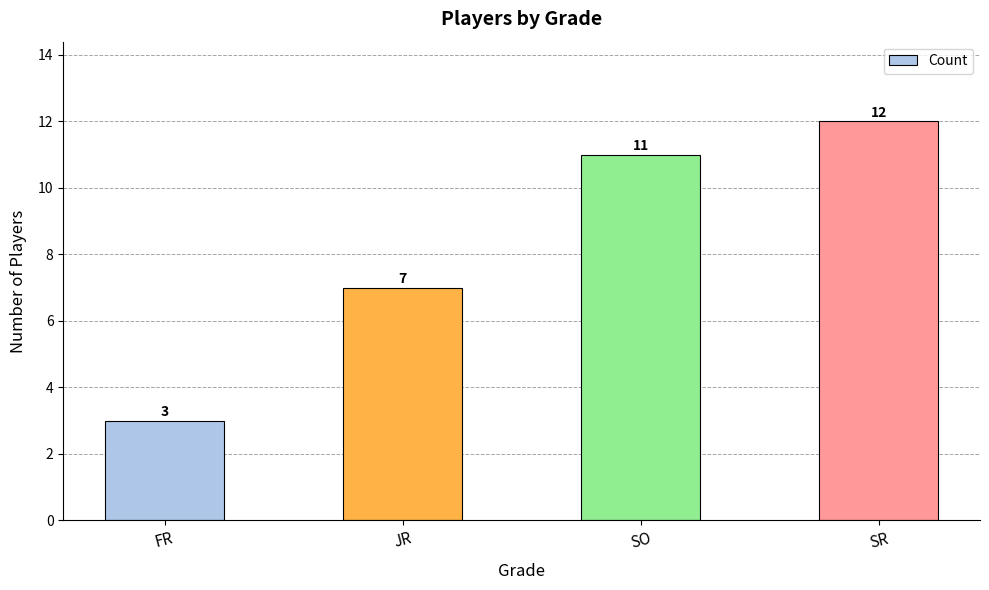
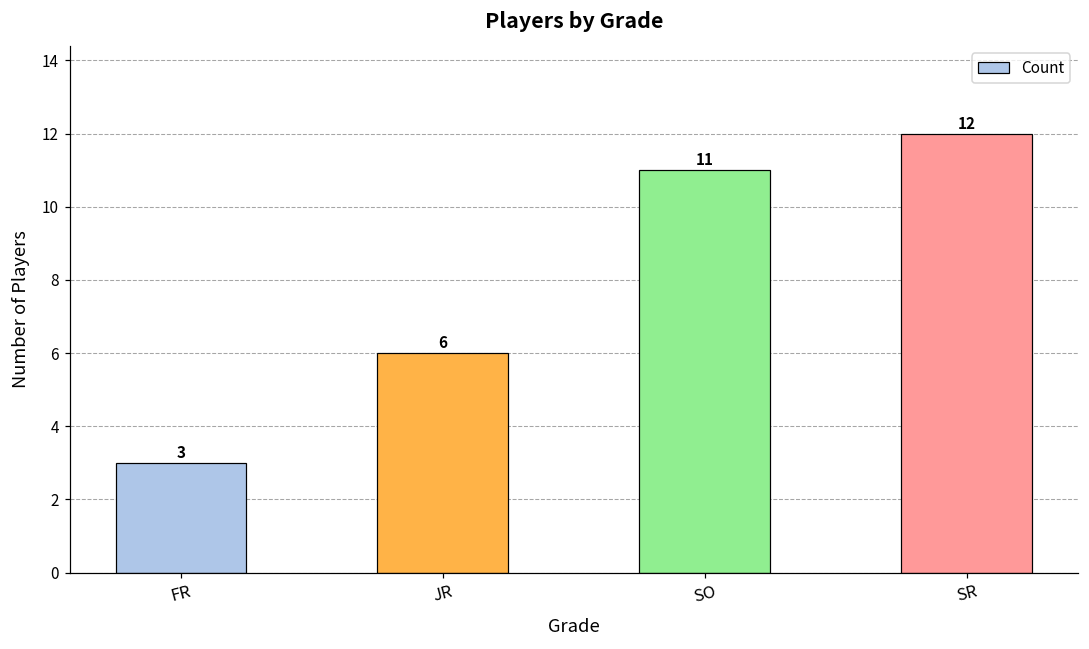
  {
    "FR": 3,
-   "JR": 7,
+   "JR": 6,
    "SO": 11,
    "SR": 12
  }
